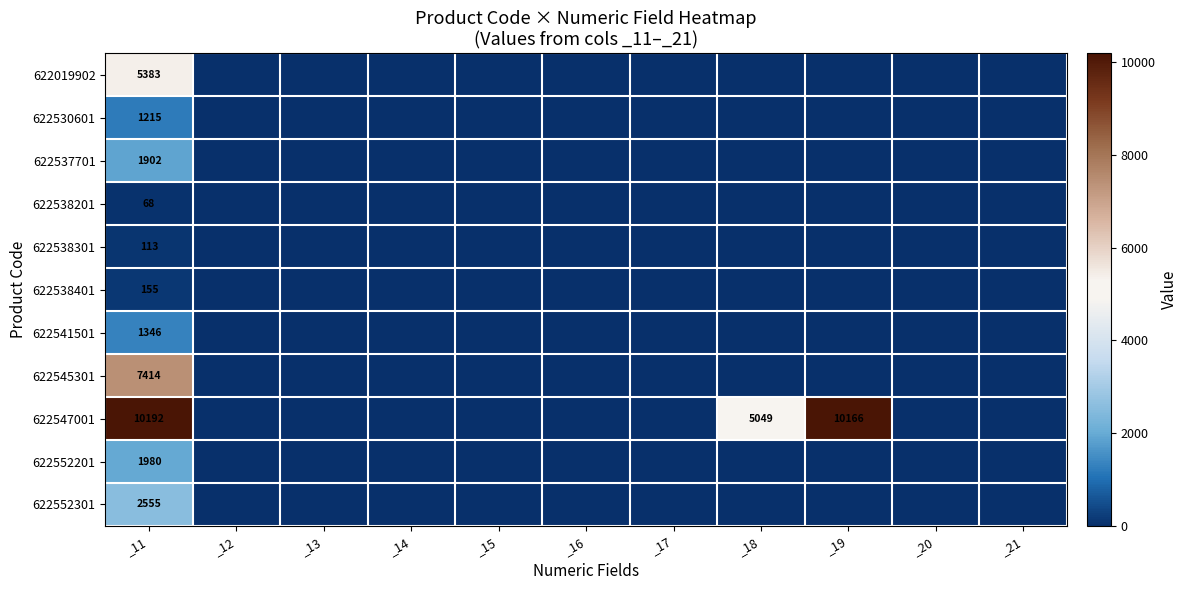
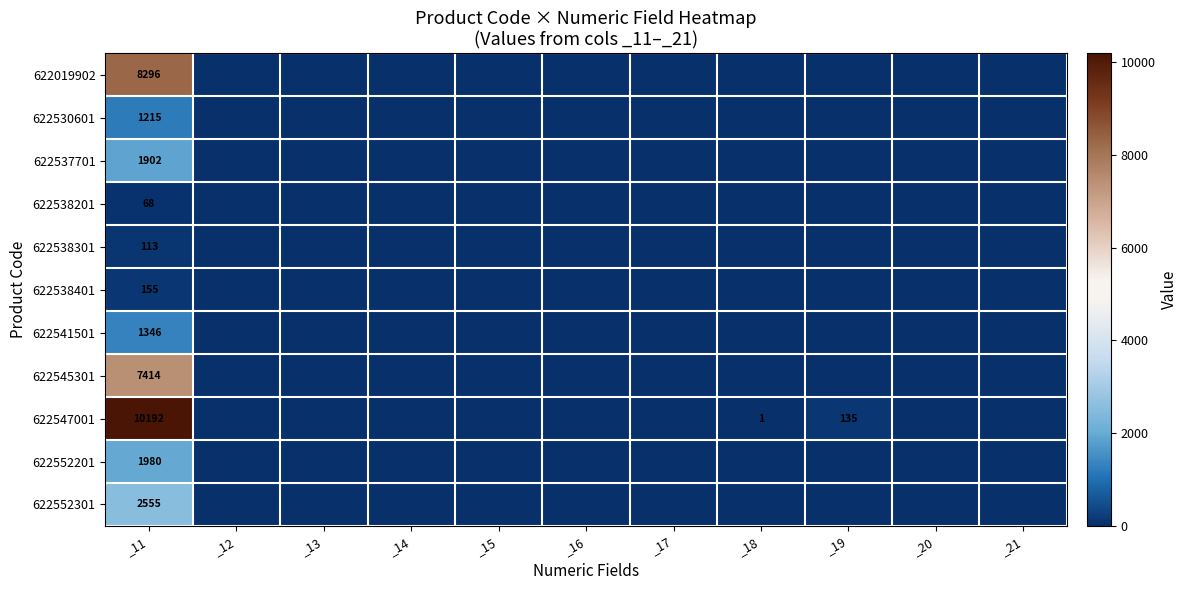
  {
    "622019902": {
-     "_11": 5383
+     "_11": 8296
    },
    "622530601": {
      "_11": 1215
    },
    "622537701": {
      "_11": 1902
    },
    "622538201": {
      "_11": 68
    },
    "622538301": {
      "_11": 113
    },
    "622538401": {
      "_11": 155
    },
    "622541501": {
      "_11": 1346
    },
    "622545301": {
      "_11": 7414
    },
    "622547001": {
      "_11": 10192,
-     "_18": 5049,
-     "_19": 10166
+     "_18": 1,
+     "_19": 135
    },
    "622552201": {
      "_11": 1980
    },
    "622552301": {
      "_11": 2555
    }
  }
